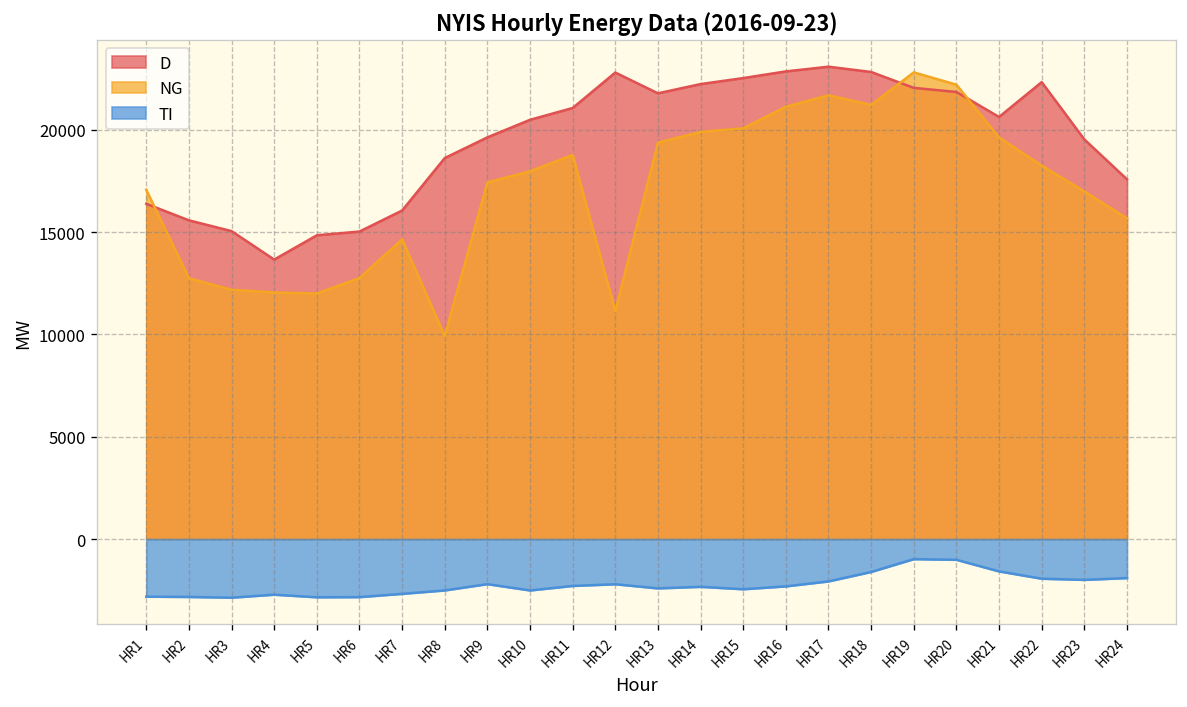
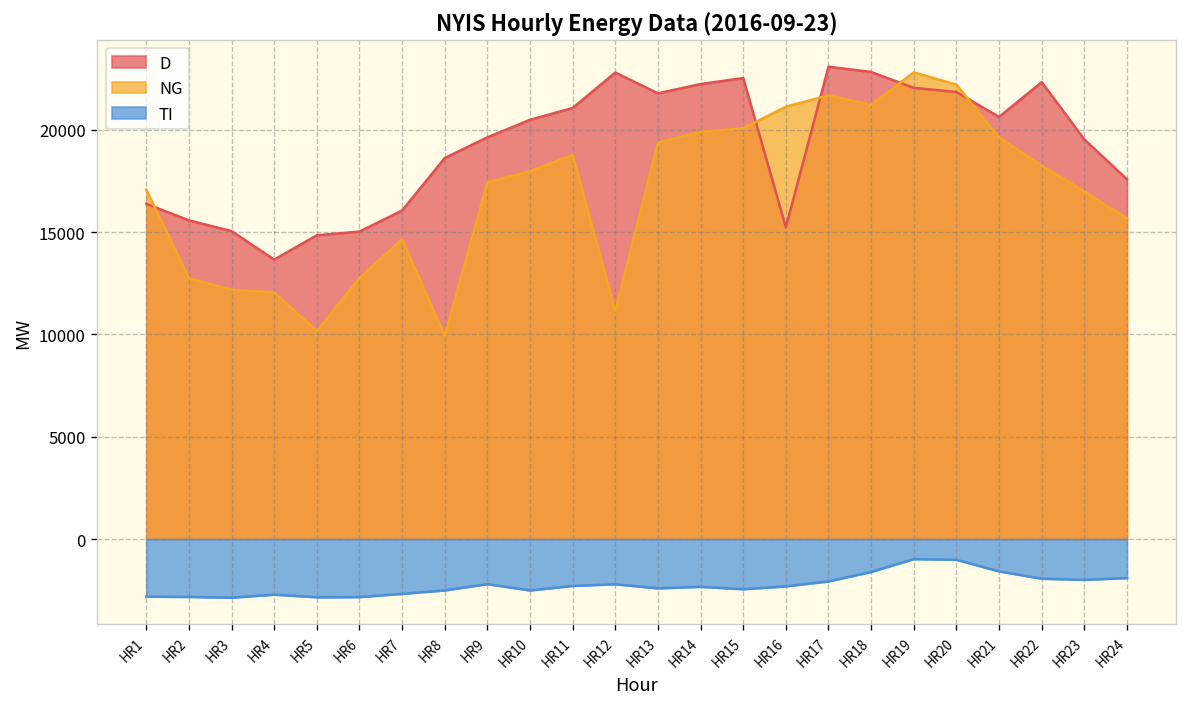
  {
    "D": {
      "HR1": 16400,
      "HR2": 15600,
      "HR3": 15100,
      "HR4": 13700,
      "HR5": 14800,
      "HR6": 15000,
      "HR7": 16100,
      "HR8": 18600,
      "HR9": 19600,
      "HR10": 20500,
      "HR11": 21100,
      "HR12": 22800,
      "HR13": 21800,
      "HR14": 22200,
      "HR15": 22500,
-     "HR16": 22900,
+     "HR16": 15200,
      "HR17": 23100,
      "HR18": 22800,
      "HR19": 22100,
      "HR20": 21900,
      "HR21": 20600,
      "HR22": 22300,
      "HR23": 19500,
      "HR24": 17600
    },
    "NG": {
      "HR1": 17100,
      "HR2": 12700,
      "HR3": 12200,
      "HR4": 12100,
-     "HR5": 12000,
+     "HR5": 10200,
      "HR6": 12800,
      "HR7": 14700,
      "HR8": 9900,
      "HR9": 17400,
      "HR10": 18000,
      "HR11": 18800,
      "HR12": 11100,
      "HR13": 19400,
      "HR14": 19900,
      "HR15": 20100,
      "HR16": 21100,
      "HR17": 21700,
      "HR18": 21200,
      "HR19": 22800,
      "HR20": 22200,
      "HR21": 19600,
      "HR22": 18300,
      "HR23": 17000,
      "HR24": 15700
    }
  }
